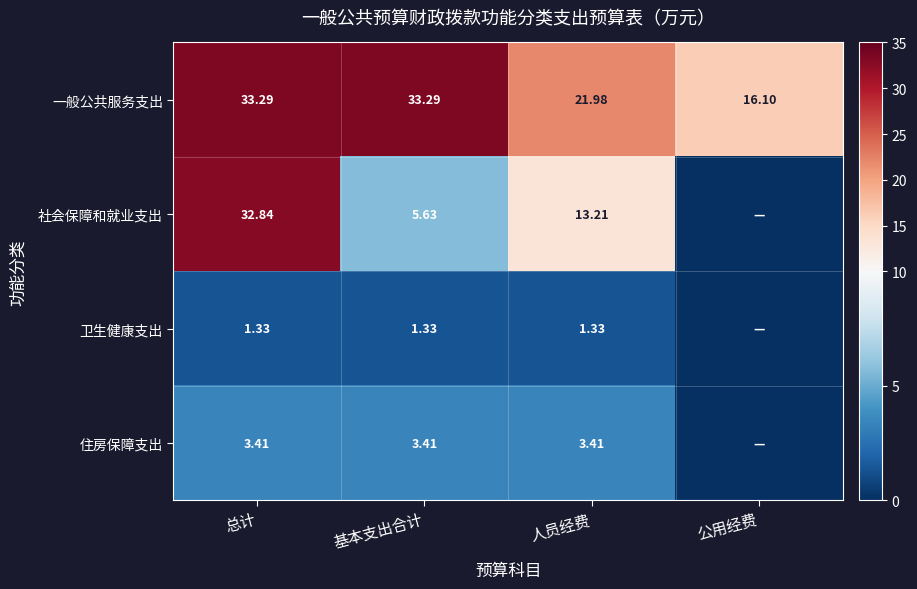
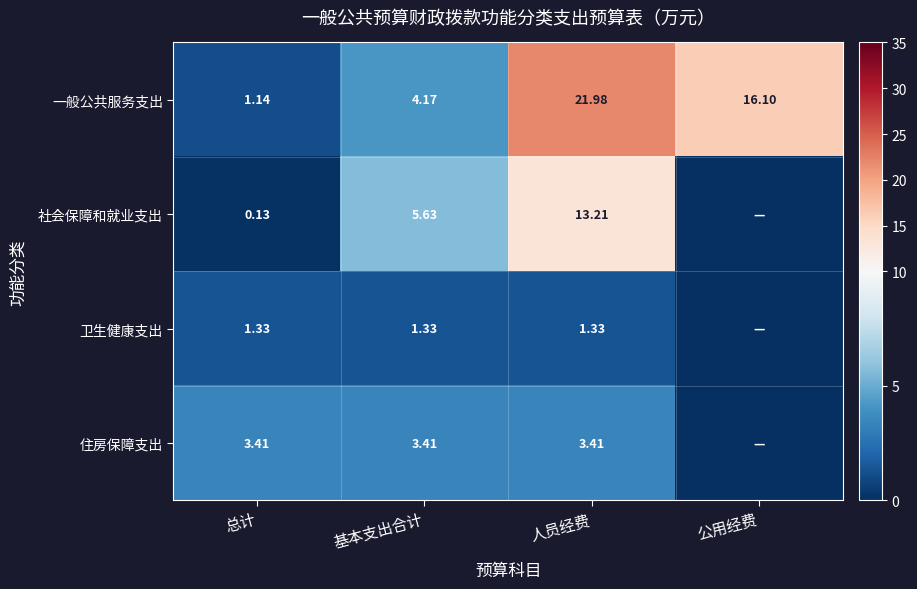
  {
    "一般公共服务支出": {
-     "总计": 33.29,
-     "基本支出合计": 33.29,
+     "总计": 1.14,
+     "基本支出合计": 4.17,
      "人员经费": 21.98,
      "公用经费": 16.10
    },
    "社会保障和就业支出": {
-     "总计": 32.84,
+     "总计": 0.13,
      "基本支出合计": 5.63,
      "人员经费": 13.21
    },
    "卫生健康支出": {
      "总计": 1.33,
      "基本支出合计": 1.33,
      "人员经费": 1.33
    },
    "住房保障支出": {
      "总计": 3.41,
      "基本支出合计": 3.41,
      "人员经费": 3.41
    }
  }
